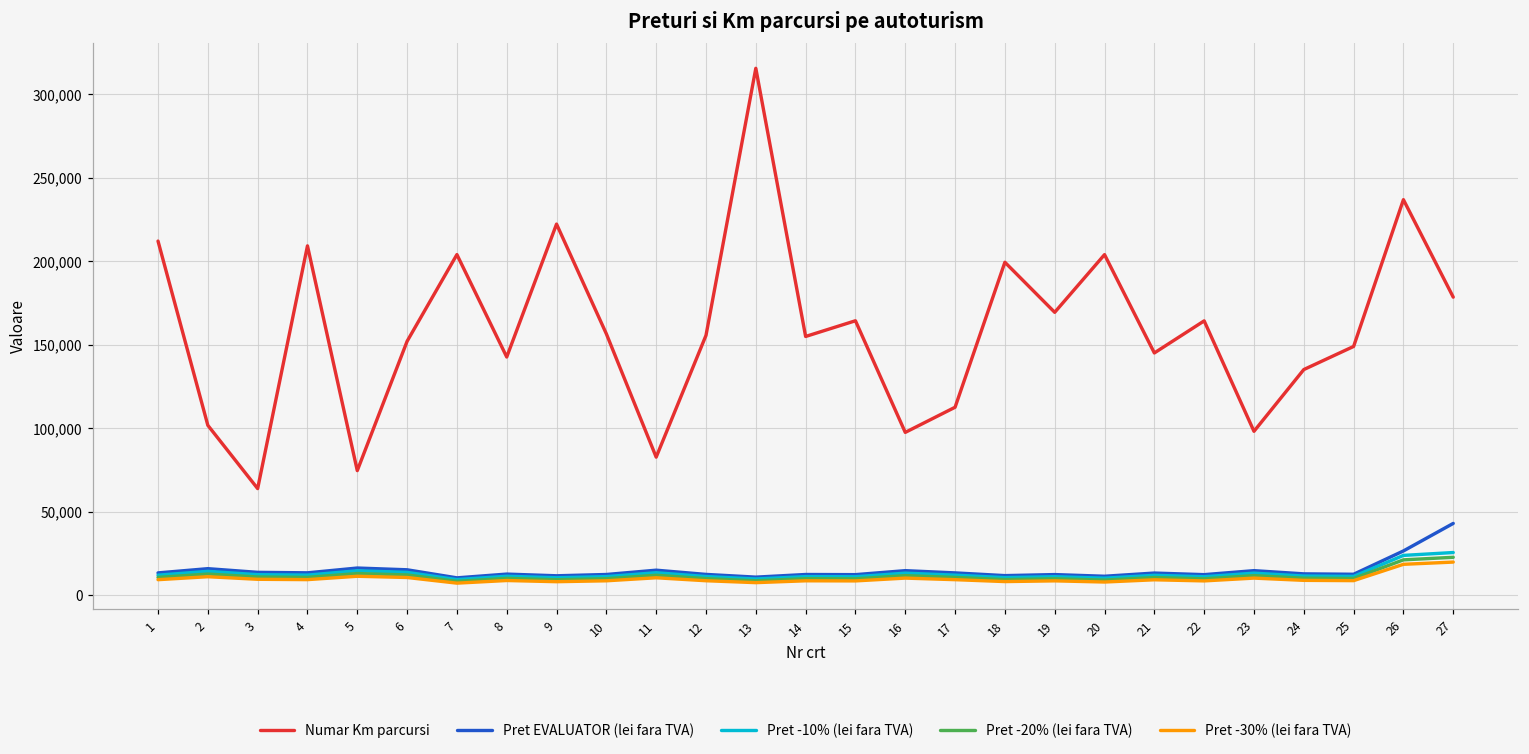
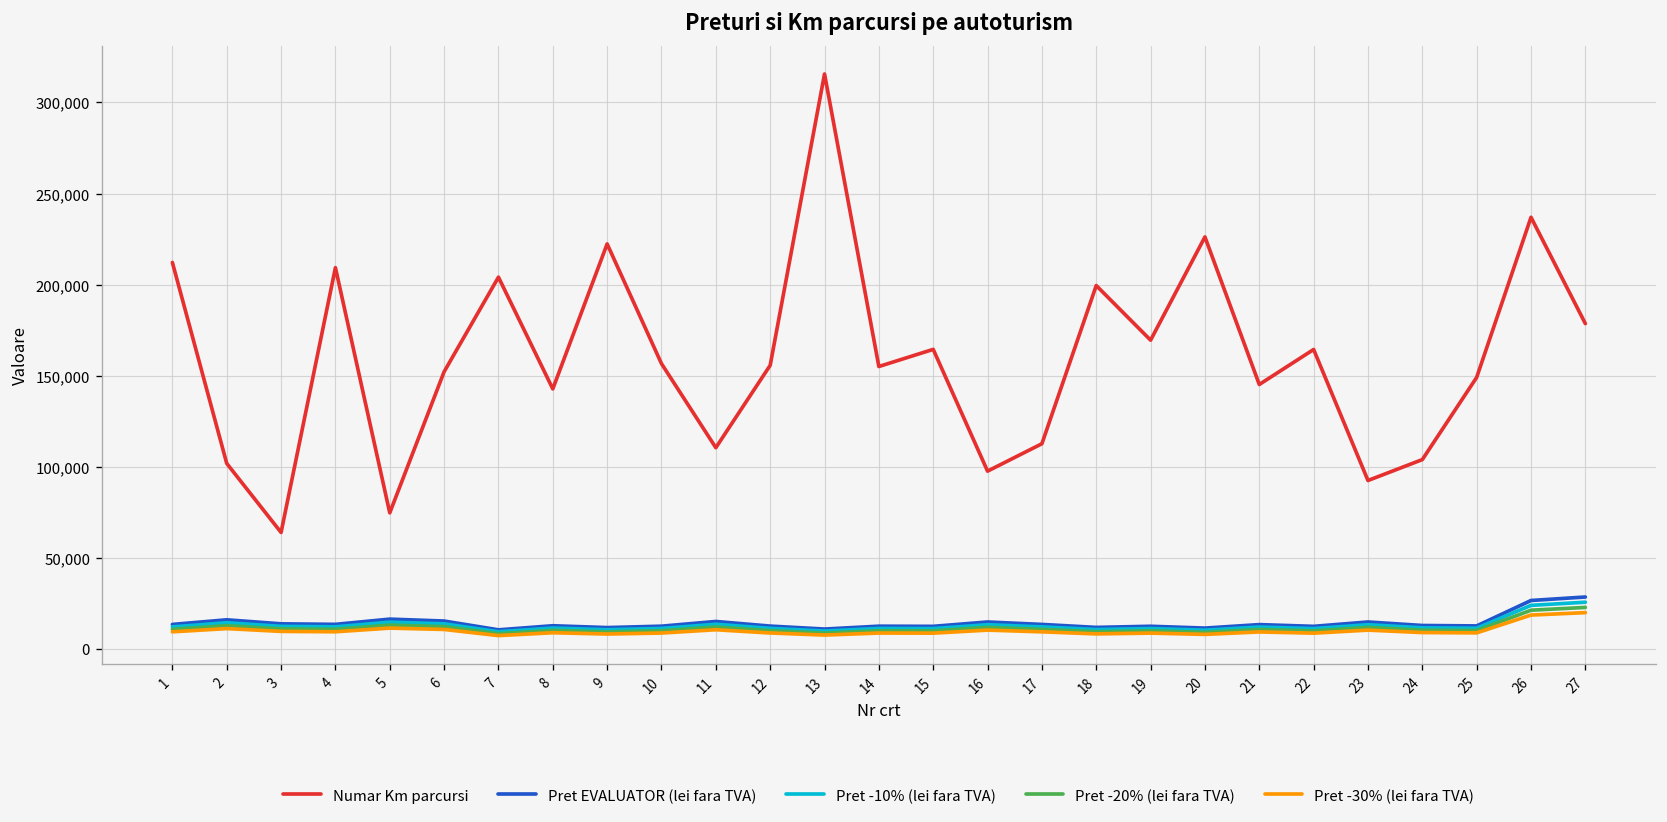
  {
    "Numar Km parcursi": {
      "1": "212,000",
      "2": "102,000",
      "3": "64,000",
      "4": "209,000",
      "5": "75,000",
      "6": "152,000",
      "7": "204,000",
      "8": "143,000",
      "9": "222,000",
      "10": "157,000",
-     "11": "83,000",
+     "11": "111,000",
      "12": "156,000",
      "13": "316,000",
      "14": "155,000",
      "15": "164,000",
      "16": "98,000",
      "17": "113,000",
      "18": "200,000",
      "19": "170,000",
-     "20": "204,000",
+     "20": "226,000",
      "21": "145,000",
      "22": "164,000",
-     "23": "98,000",
-     "24": "135,000",
+     "23": "93,000",
+     "24": "104,000",
      "25": "149,000",
      "26": "237,000",
      "27": "179,000"
    },
    "Pret EVALUATOR (lei fara TVA)": {
      "26": "27,000",
-     "27": "43,000"
+     "27": "29,000"
    },
    "Pret -10% (lei fara TVA)": {
      "26": "24,000",
      "27": "26,000"
    },
    "Pret -20% (lei fara TVA)": {
      "26": "21,000",
      "27": "23,000"
    },
    "Pret -30% (lei fara TVA)": {
      "26": "19,000",
      "27": "20,000"
    }
  }
